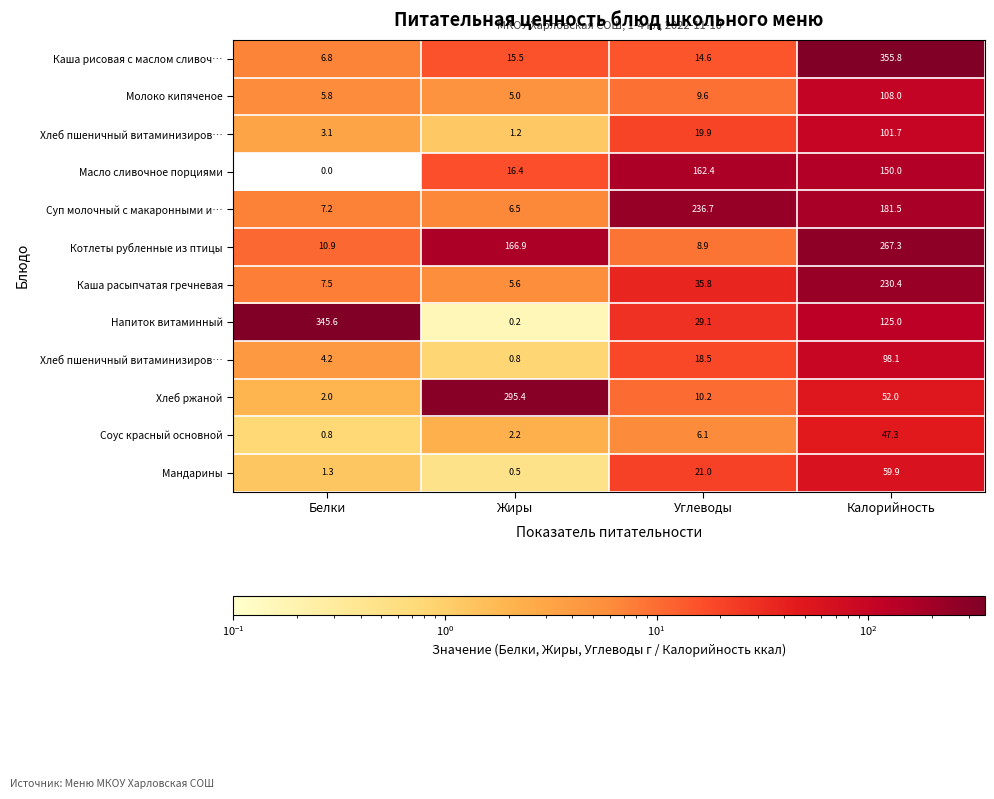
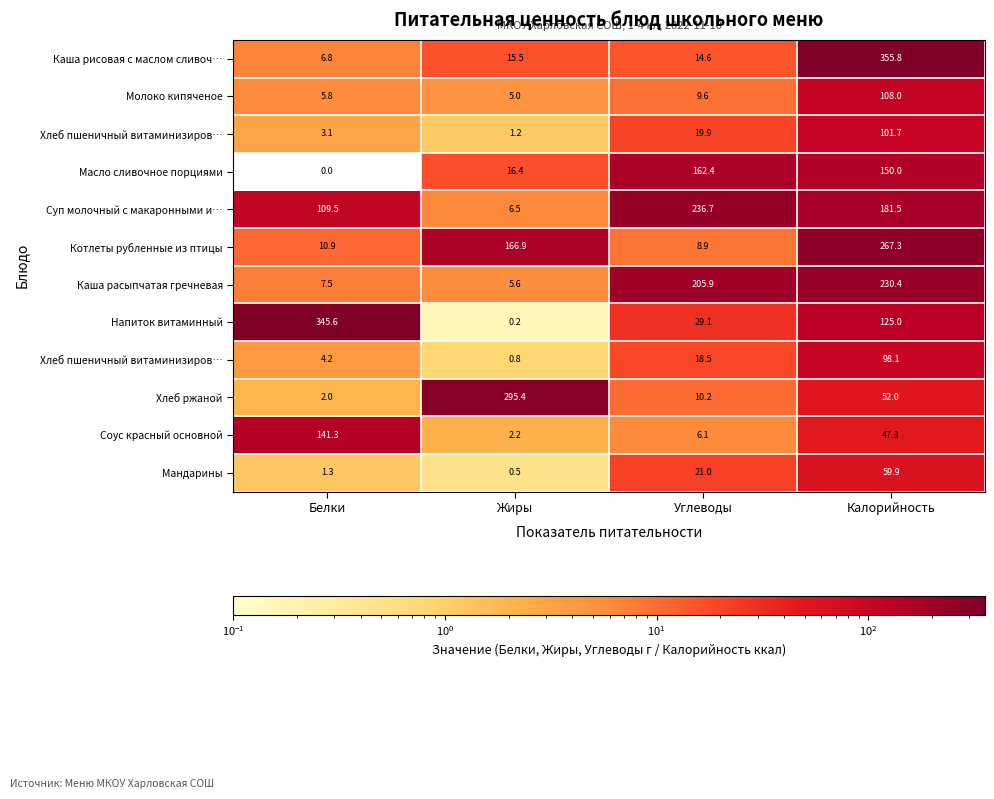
  {
    "Каша рисовая с маслом сливоч…": {
      "Белки": 6.8,
      "Жиры": 15.5,
      "Углеводы": 14.6,
      "Калорийность": 355.8
    },
    "Молоко кипяченое": {
      "Белки": 5.8,
      "Жиры": 5.0,
      "Углеводы": 9.6,
      "Калорийность": 108.0
    },
    "Масло сливочное порциями": {
      "Белки": 0.0,
      "Жиры": 16.4,
      "Углеводы": 162.4,
      "Калорийность": 150.0
    },
    "Суп молочный с макаронными и…": {
-     "Белки": 7.2,
+     "Белки": 109.5,
      "Жиры": 6.5,
      "Углеводы": 236.7,
      "Калорийность": 181.5
    },
    "Котлеты рубленные из птицы": {
      "Белки": 10.9,
      "Жиры": 166.9,
      "Углеводы": 8.9,
      "Калорийность": 267.3
    },
    "Каша расыпчатая гречневая": {
      "Белки": 7.5,
      "Жиры": 5.6,
-     "Углеводы": 35.8,
+     "Углеводы": 205.9,
      "Калорийность": 230.4
    },
    "Напиток витаминный": {
      "Белки": 345.6,
      "Жиры": 0.2,
      "Углеводы": 29.1,
      "Калорийность": 125.0
    },
    "Хлеб ржаной": {
      "Белки": 2.0,
      "Жиры": 295.4,
      "Углеводы": 10.2,
      "Калорийность": 52.0
    },
    "Соус красный основной": {
-     "Белки": 0.8,
+     "Белки": 141.3,
      "Жиры": 2.2,
      "Углеводы": 6.1,
      "Калорийность": 47.3
    },
    "Мандарины": {
      "Белки": 1.3,
      "Жиры": 0.5,
      "Углеводы": 21.0,
      "Калорийность": 59.9
    }
  }
